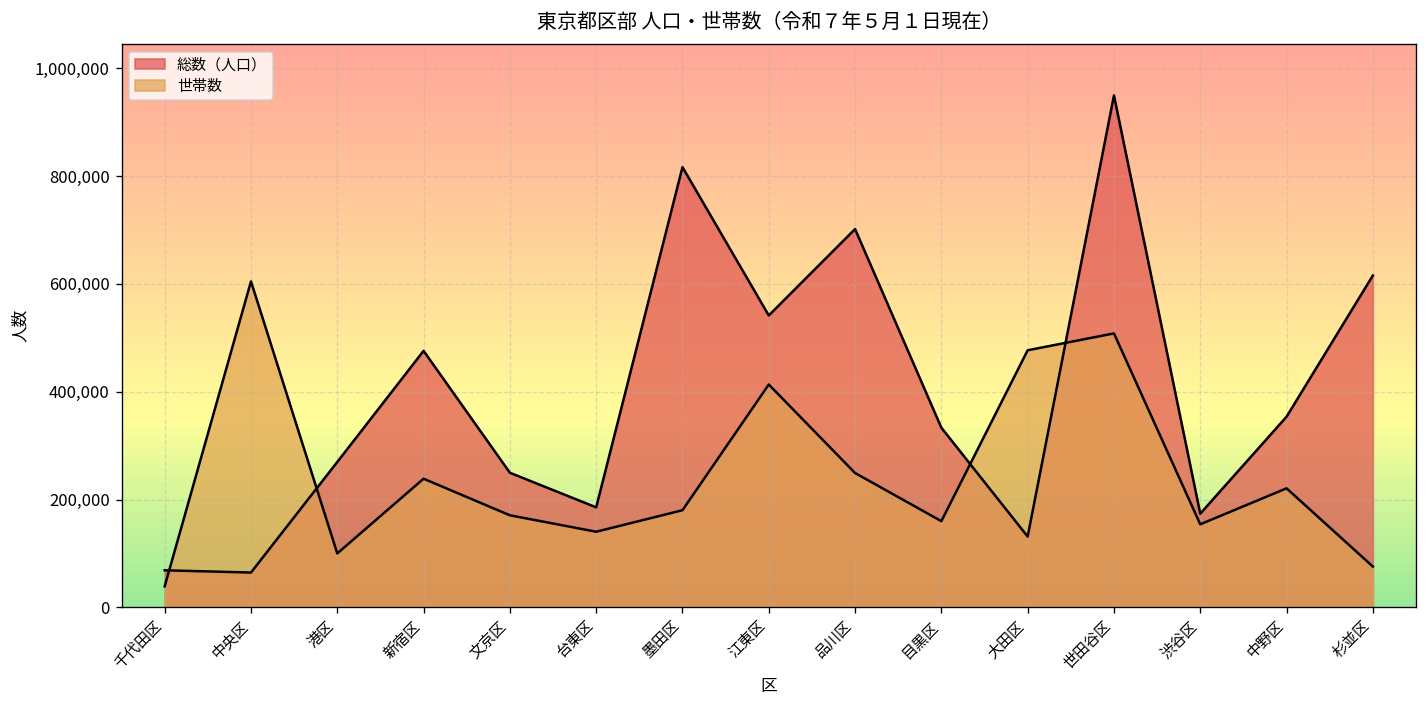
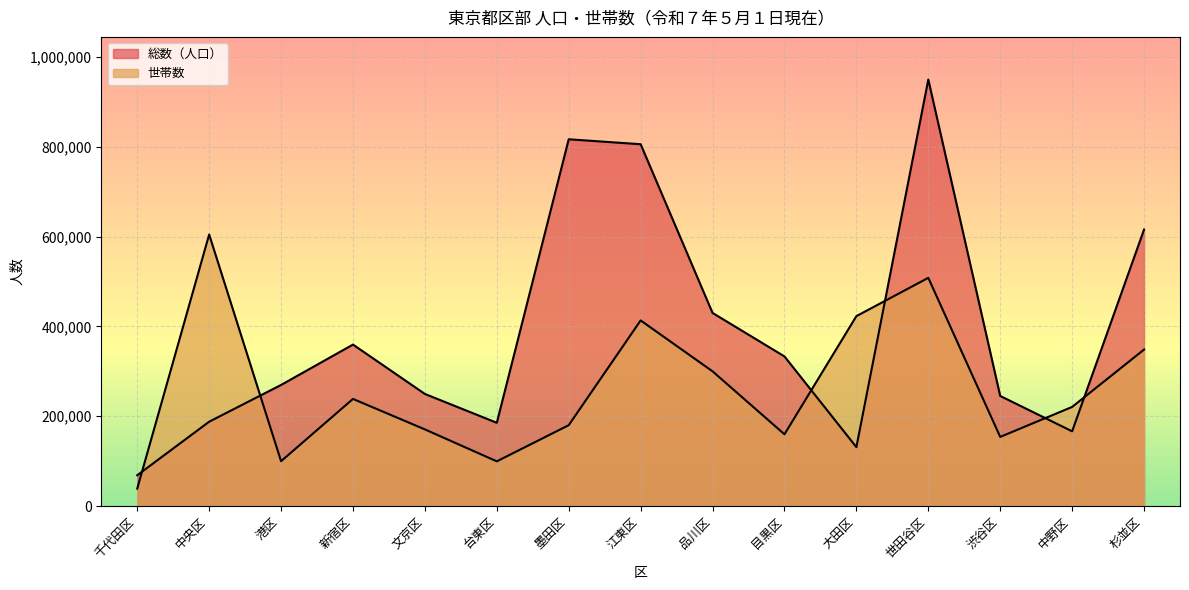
  {
    "総数（人口）": {
      "千代田区": "70,000",
-     "中央区": "60,000",
+     "中央区": "190,000",
      "港区": "270,000",
-     "新宿区": "480,000",
+     "新宿区": "360,000",
      "文京区": "250,000",
      "台東区": "190,000",
      "墨田区": "820,000",
-     "江東区": "540,000",
-     "品川区": "700,000",
+     "江東区": "810,000",
+     "品川区": "430,000",
      "目黒区": "330,000",
      "大田区": "130,000",
      "世田谷区": "950,000",
-     "渋谷区": "170,000",
-     "中野区": "350,000",
+     "渋谷区": "250,000",
+     "中野区": "170,000",
      "杉並区": "620,000"
    },
    "世帯数": {
      "千代田区": "40,000",
      "中央区": "600,000",
      "港区": "100,000",
      "新宿区": "240,000",
      "文京区": "170,000",
-     "台東区": "140,000",
+     "台東区": "100,000",
      "墨田区": "180,000",
      "江東区": "410,000",
-     "品川区": "250,000",
+     "品川区": "300,000",
      "目黒区": "160,000",
-     "大田区": "480,000",
+     "大田区": "420,000",
      "世田谷区": "510,000",
      "渋谷区": "150,000",
      "中野区": "220,000",
-     "杉並区": "80,000"
+     "杉並区": "350,000"
    }
  }
